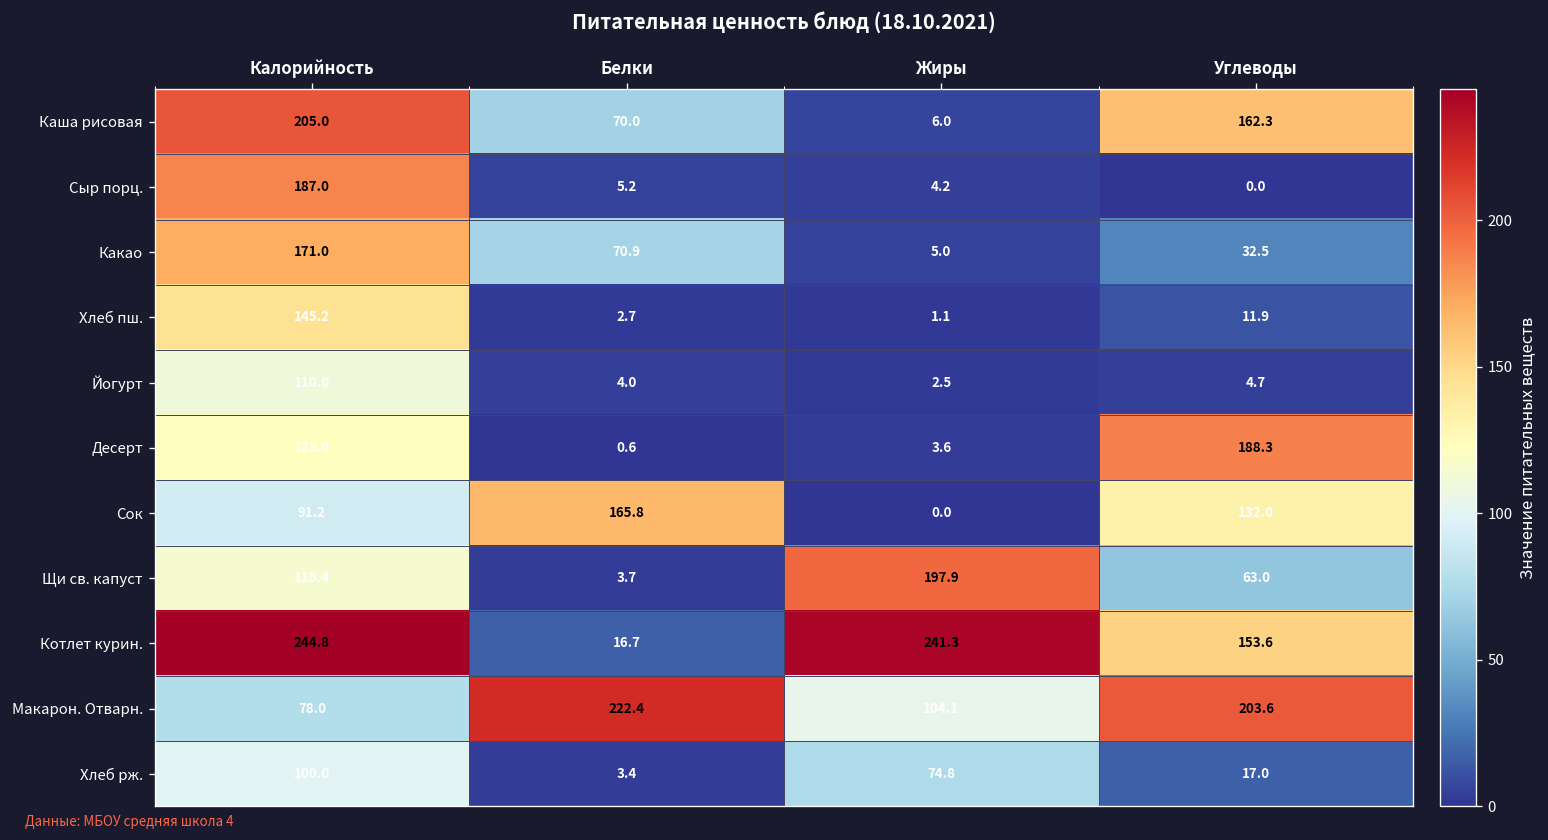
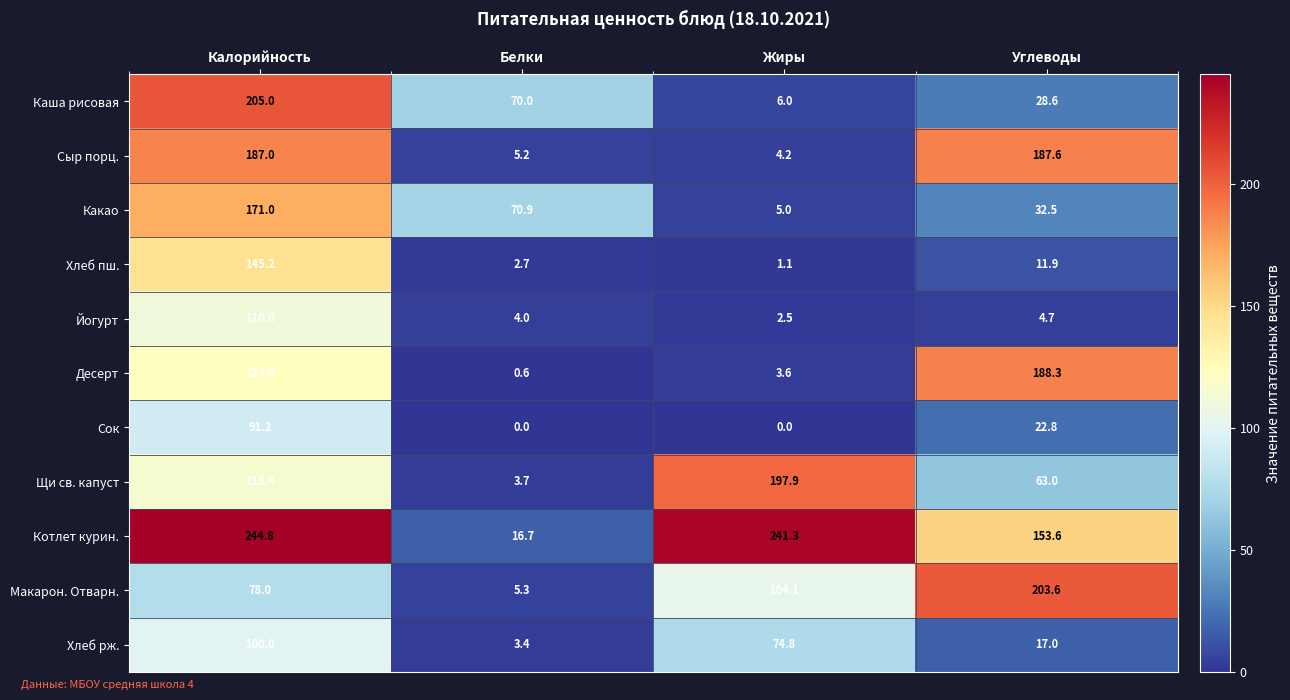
  {
    "Каша рисовая": {
      "Калорийность": 205.0,
      "Белки": 70.0,
      "Жиры": 6.0,
-     "Углеводы": 162.3
+     "Углеводы": 28.6
    },
    "Сыр порц.": {
      "Калорийность": 187.0,
      "Белки": 5.2,
      "Жиры": 4.2,
-     "Углеводы": 0.0
+     "Углеводы": 187.6
    },
    "Какао": {
      "Калорийность": 171.0,
      "Белки": 70.9,
      "Жиры": 5.0,
      "Углеводы": 32.5
    },
    "Хлеб пш.": {
      "Калорийность": 145.2,
      "Белки": 2.7,
      "Жиры": 1.1,
      "Углеводы": 11.9
    },
    "Йогурт": {
      "Белки": 4.0,
      "Жиры": 2.5,
      "Углеводы": 4.7
    },
    "Десерт": {
      "Калорийность": 123.0,
      "Белки": 0.6,
      "Жиры": 3.6,
      "Углеводы": 188.3
    },
    "Сок": {
-     "Белки": 165.8,
+     "Белки": 0.0,
      "Жиры": 0.0,
-     "Углеводы": 132.0
+     "Углеводы": 22.8
    },
    "Щи св. капуст": {
      "Калорийность": 115.4,
      "Белки": 3.7,
      "Жиры": 197.9,
      "Углеводы": 63.0
    },
    "Котлет курин.": {
      "Калорийность": 244.8,
      "Белки": 16.7,
      "Жиры": 241.3,
      "Углеводы": 153.6
    },
    "Макарон. Отварн.": {
      "Калорийность": 78.0,
-     "Белки": 222.4,
+     "Белки": 5.3,
      "Углеводы": 203.6
    },
    "Хлеб рж.": {
      "Белки": 3.4,
      "Жиры": 74.8,
      "Углеводы": 17.0
    }
  }
